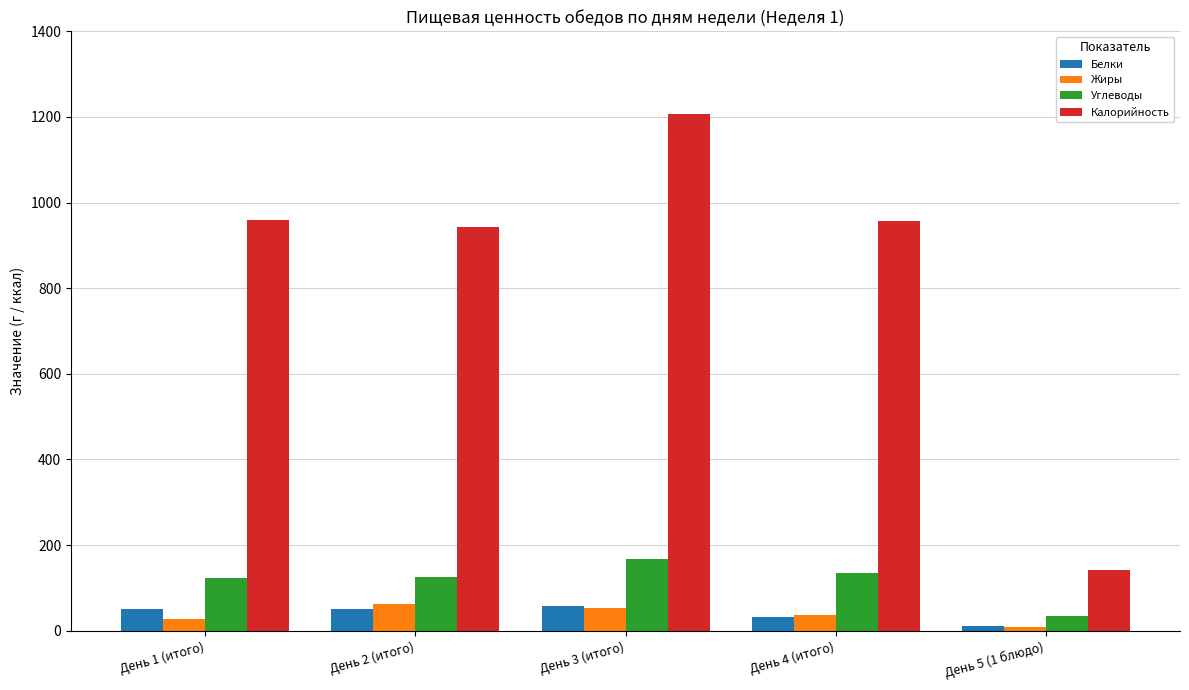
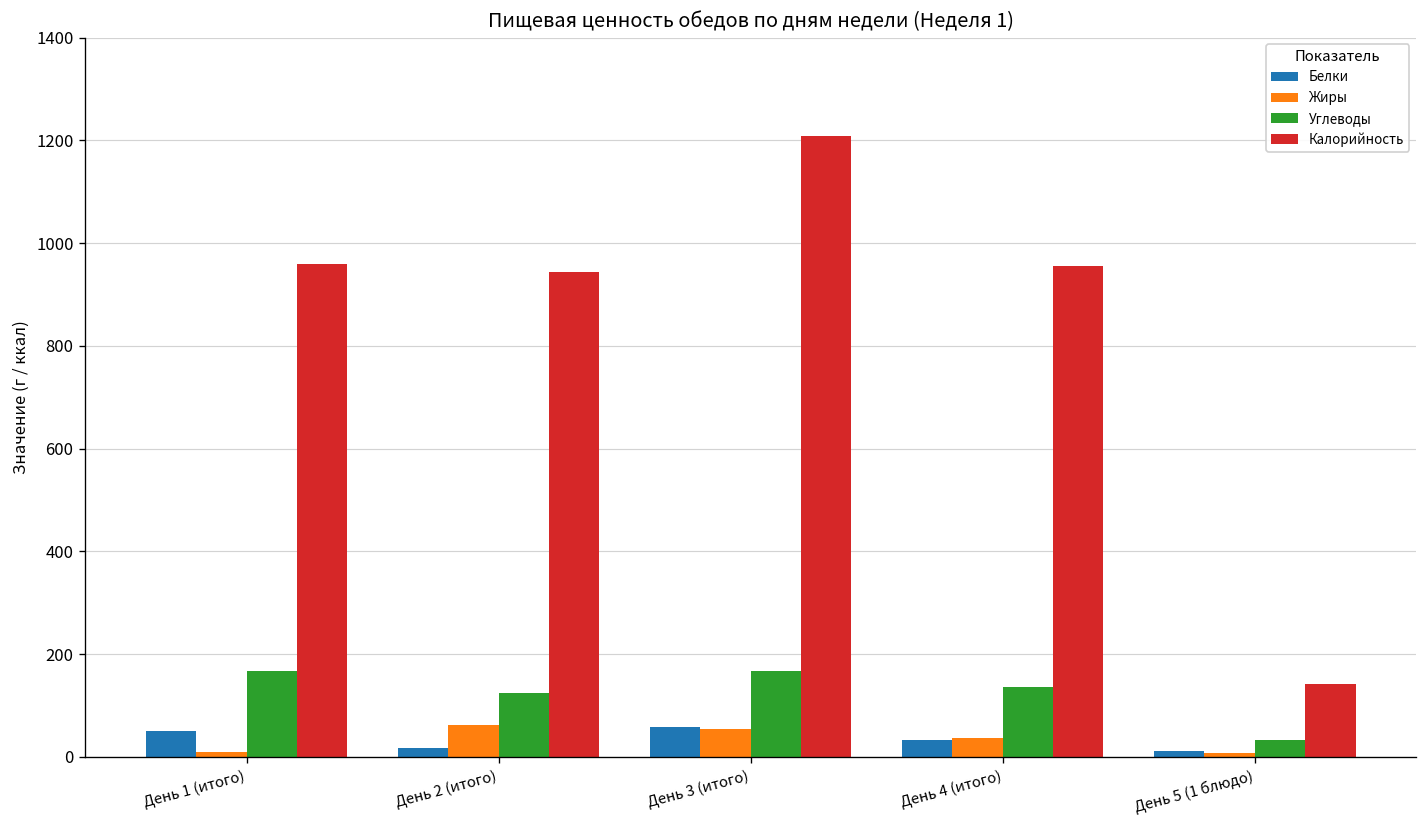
  {
    "Белки": {
      "День 1 (итого)": 50,
-     "День 2 (итого)": 50,
+     "День 2 (итого)": 20,
      "День 3 (итого)": 60,
      "День 4 (итого)": 30,
      "День 5 (1 блюдо)": 10
    },
    "Жиры": {
-     "День 1 (итого)": 30,
+     "День 1 (итого)": 10,
      "День 2 (итого)": 60,
      "День 3 (итого)": 50,
      "День 4 (итого)": 40,
      "День 5 (1 блюдо)": 10
    },
    "Углеводы": {
-     "День 1 (итого)": 120,
+     "День 1 (итого)": 170,
      "День 2 (итого)": 130,
      "День 3 (итого)": 170,
      "День 4 (итого)": 140,
      "День 5 (1 блюдо)": 30
    },
    "Калорийность": {
      "День 1 (итого)": 960,
      "День 2 (итого)": 940,
      "День 3 (итого)": 1210,
      "День 4 (итого)": 960,
      "День 5 (1 блюдо)": 140
    }
  }
